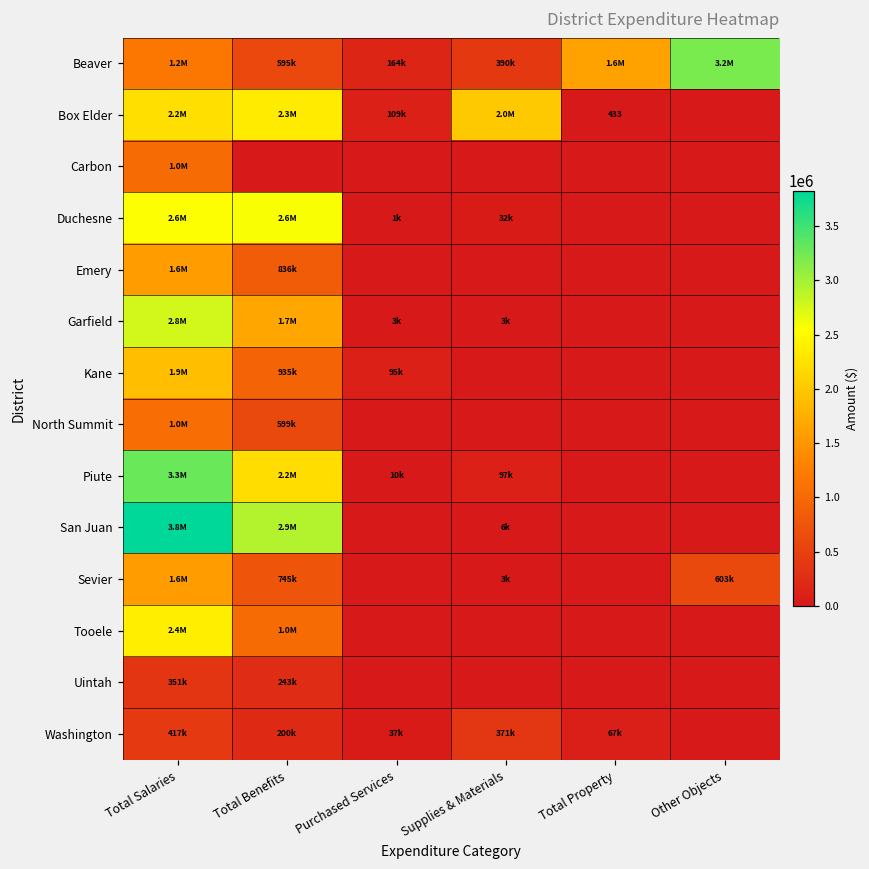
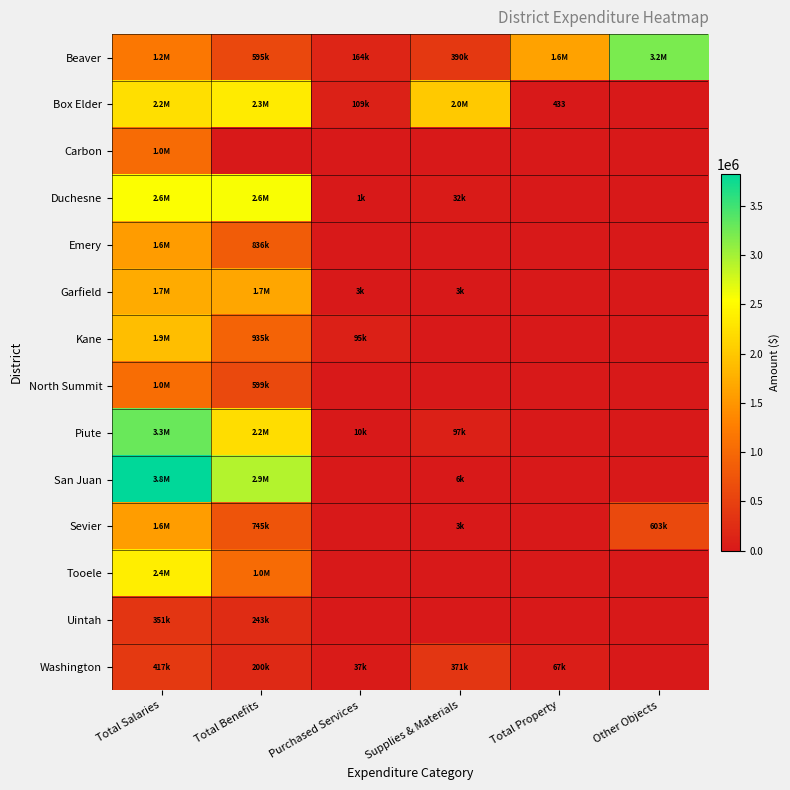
  {
    "Beaver": {
      "Total Salaries": "1.2M",
      "Total Benefits": "595k",
      "Purchased Services": "164k",
      "Supplies & Materials": "390k",
      "Total Property": "1.6M",
      "Other Objects": "3.2M"
    },
    "Box Elder": {
      "Total Salaries": "2.2M",
      "Total Benefits": "2.3M",
      "Purchased Services": "109k",
      "Supplies & Materials": "2.0M",
      "Total Property": "433"
    },
    "Carbon": {
      "Total Salaries": "1.0M"
    },
    "Duchesne": {
      "Total Salaries": "2.6M",
      "Total Benefits": "2.6M",
      "Purchased Services": "1k",
      "Supplies & Materials": "32k"
    },
    "Emery": {
      "Total Salaries": "1.6M",
      "Total Benefits": "836k"
    },
    "Garfield": {
-     "Total Salaries": "2.8M",
+     "Total Salaries": "1.7M",
      "Total Benefits": "1.7M",
      "Purchased Services": "3k",
      "Supplies & Materials": "3k"
    },
    "Kane": {
      "Total Salaries": "1.9M",
      "Total Benefits": "935k",
      "Purchased Services": "95k"
    },
    "North Summit": {
      "Total Salaries": "1.0M",
      "Total Benefits": "599k"
    },
    "Piute": {
      "Total Salaries": "3.3M",
      "Total Benefits": "2.2M",
      "Purchased Services": "10k",
      "Supplies & Materials": "97k"
    },
    "San Juan": {
      "Total Salaries": "3.8M",
      "Total Benefits": "2.9M",
      "Supplies & Materials": "6k"
    },
    "Sevier": {
      "Total Salaries": "1.6M",
      "Total Benefits": "745k",
      "Supplies & Materials": "3k",
      "Other Objects": "603k"
    },
    "Tooele": {
      "Total Salaries": "2.4M",
      "Total Benefits": "1.0M"
    },
    "Uintah": {
      "Total Salaries": "351k",
      "Total Benefits": "243k"
    },
    "Washington": {
      "Total Salaries": "417k",
      "Total Benefits": "200k",
      "Purchased Services": "37k",
      "Supplies & Materials": "371k",
      "Total Property": "67k"
    }
  }
